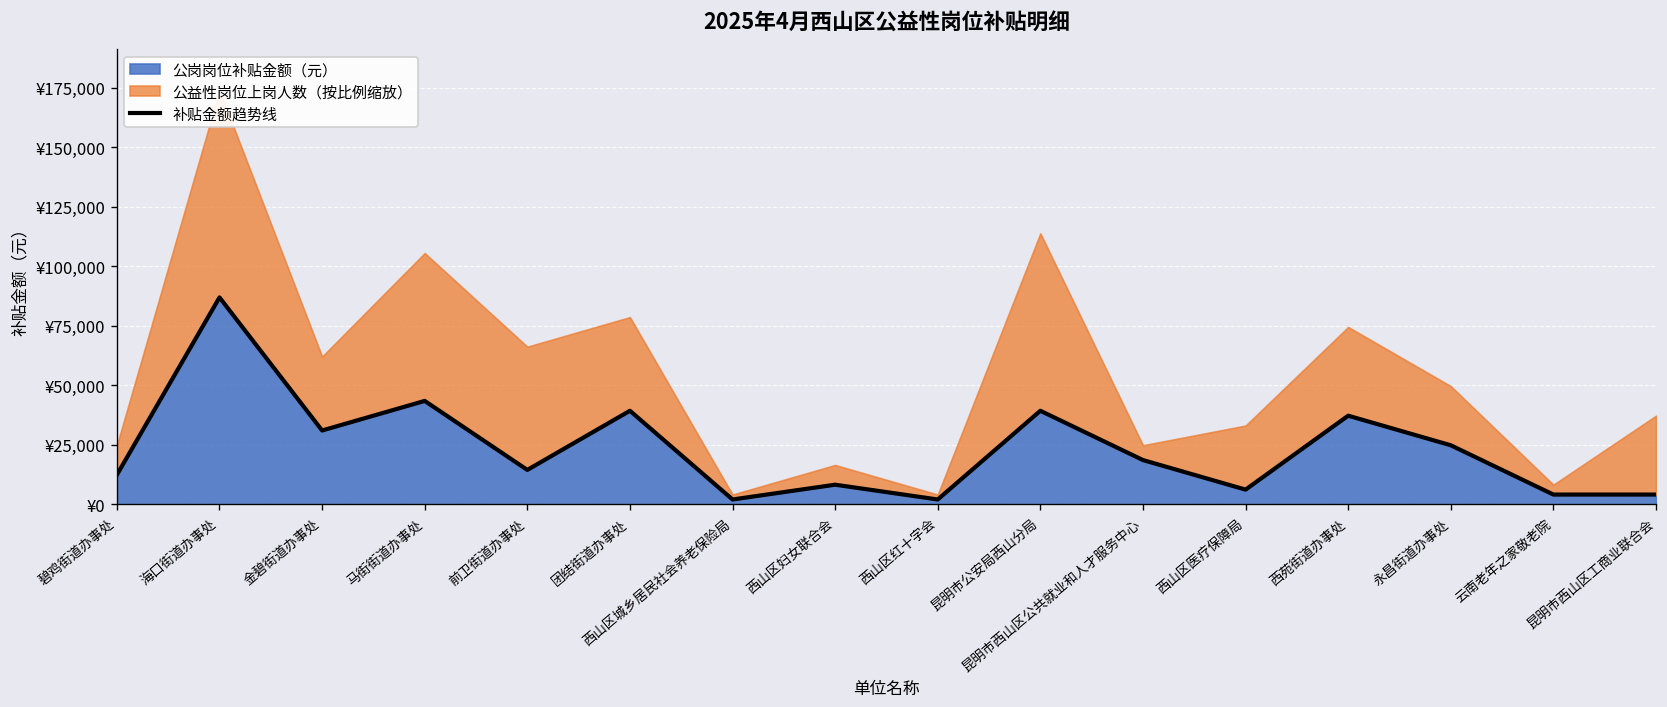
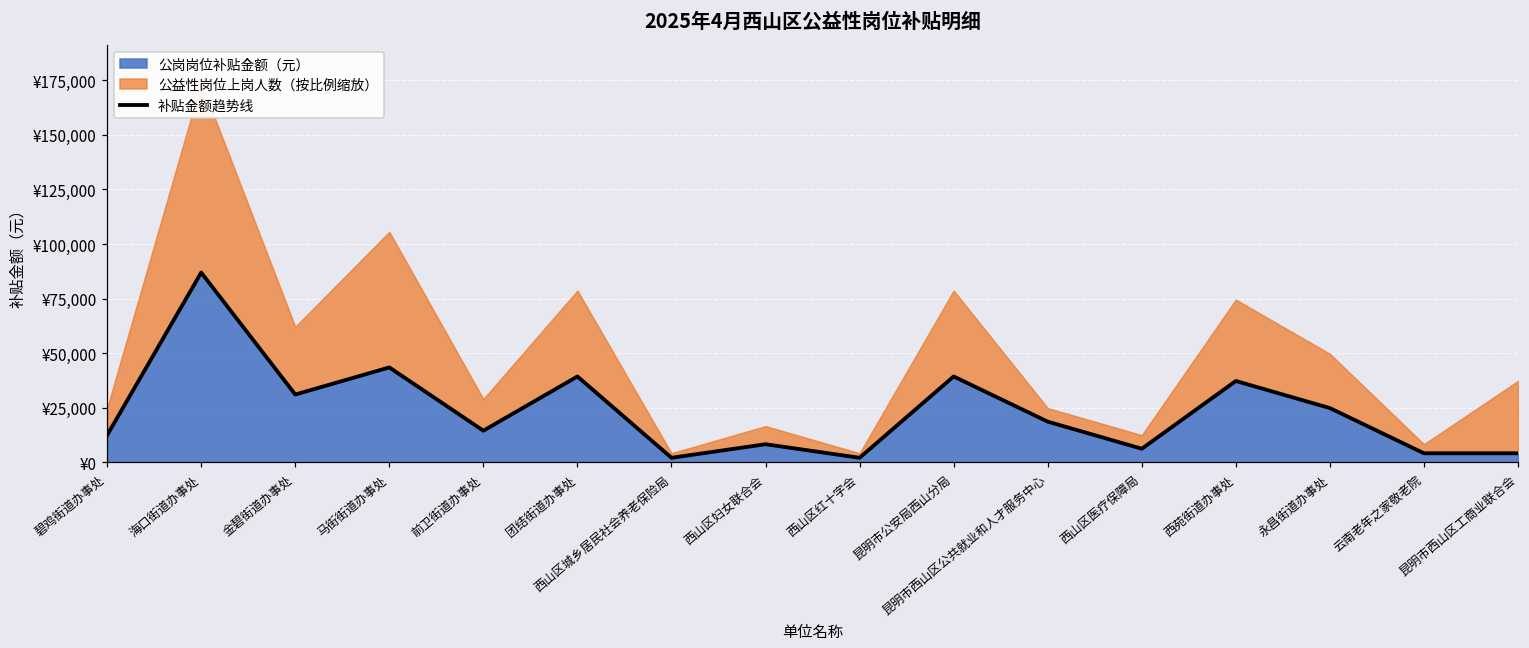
  {
    "公岗岗位补贴金额（元）": {
      "碧鸡街道办事处": "¥12,000",
      "海口街道办事处": "¥87,000",
      "金碧街道办事处": "¥31,000",
      "马街街道办事处": "¥43,000",
      "前卫街道办事处": "¥14,000",
      "团结街道办事处": "¥39,000",
      "西山区城乡居民社会养老保险局": "¥2,000",
      "西山区妇女联合会": "¥8,000",
      "西山区红十字会": "¥2,000",
      "昆明市公安局西山分局": "¥39,000",
      "昆明市西山区公共就业和人才服务中心": "¥19,000",
      "西山区医疗保障局": "¥6,000",
      "西苑街道办事处": "¥37,000",
      "永昌街道办事处": "¥25,000",
      "云南老年之家敬老院": "¥4,000",
      "昆明市西山区工商业联合会": "¥4,000"
    },
    "公益性岗位上岗人数（按比例缩放）": {
      "碧鸡街道办事处": "¥12,000",
      "金碧街道办事处": "¥31,000",
      "马街街道办事处": "¥62,000",
-     "前卫街道办事处": "¥52,000",
+     "前卫街道办事处": "¥14,000",
      "团结街道办事处": "¥39,000",
      "西山区城乡居民社会养老保险局": "¥2,000",
      "西山区妇女联合会": "¥8,000",
      "西山区红十字会": "¥2,000",
-     "昆明市公安局西山分局": "¥75,000",
+     "昆明市公安局西山分局": "¥39,000",
      "昆明市西山区公共就业和人才服务中心": "¥6,000",
-     "西山区医疗保障局": "¥27,000",
+     "西山区医疗保障局": "¥6,000",
      "西苑街道办事处": "¥37,000",
      "永昌街道办事处": "¥25,000",
      "云南老年之家敬老院": "¥4,000",
      "昆明市西山区工商业联合会": "¥33,000"
    }
  }
